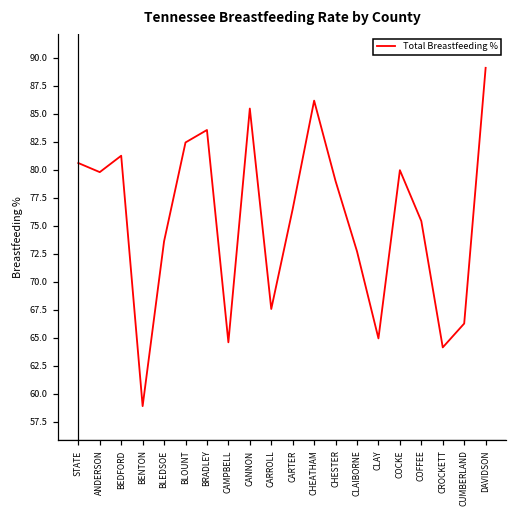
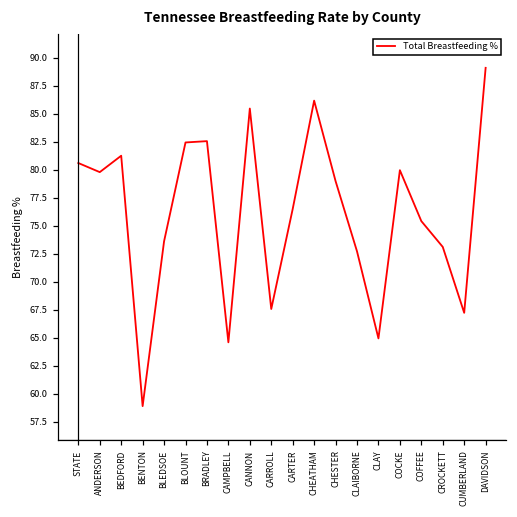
  {
    "STATE": 80.6,
    "ANDERSON": 79.8,
    "BEDFORD": 81.2,
    "BENTON": 58.9,
    "BLEDSOE": 73.6,
    "BLOUNT": 82.4,
-   "BRADLEY": 83.5,
+   "BRADLEY": 82.5,
    "CAMPBELL": 64.6,
    "CANNON": 85.5,
    "CARROLL": 67.6,
    "CARTER": 76.5,
    "CHEATHAM": 86.2,
    "CHESTER": 79.0,
    "CLAIBORNE": 72.7,
    "CLAY": 64.9,
    "COCKE": 79.9,
    "COFFEE": 75.4,
-   "CROCKETT": 64.1,
-   "CUMBERLAND": 66.3,
+   "CROCKETT": 73.1,
+   "CUMBERLAND": 67.2,
    "DAVIDSON": 89.1
  }
